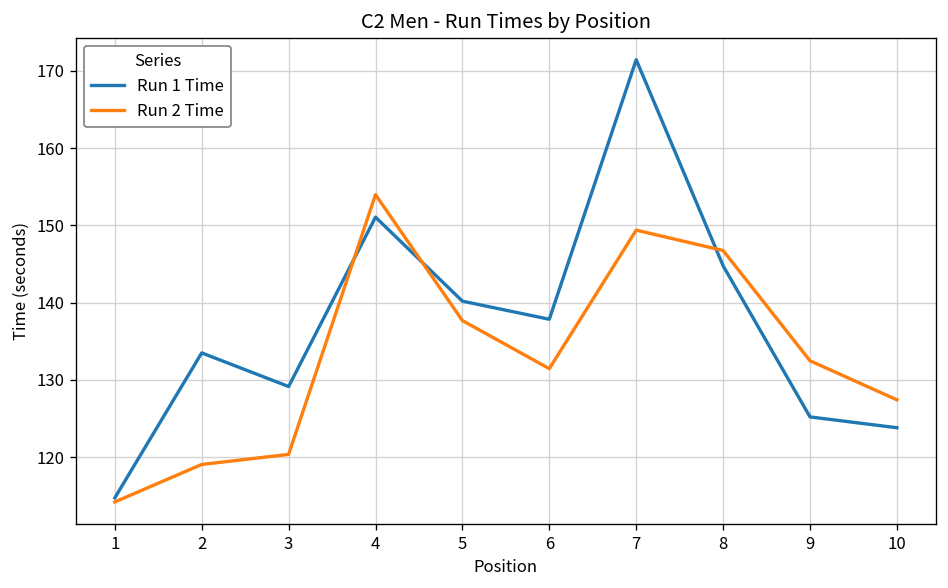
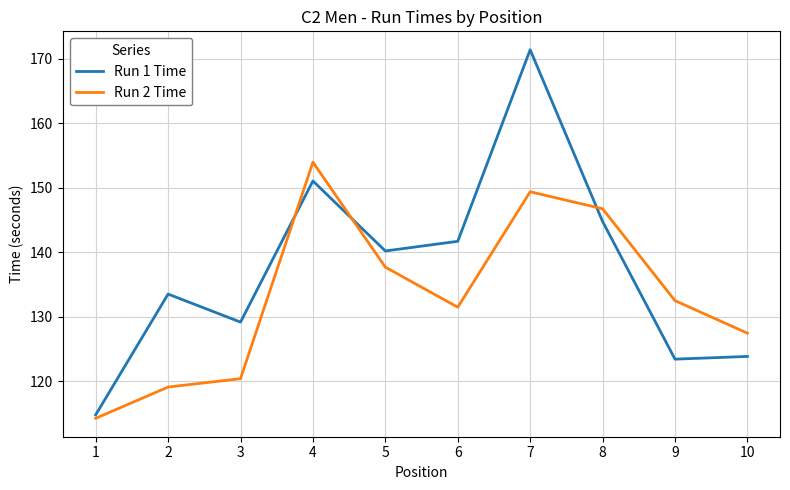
  {
    "Run 1 Time": {
      "1": 115,
      "2": 134,
      "3": 129,
      "4": 151,
      "5": 140,
-     "6": 138,
+     "6": 142,
      "7": 171,
      "8": 145,
-     "9": 125,
+     "9": 123,
      "10": 124
    },
    "Run 2 Time": {
      "1": 114,
      "2": 119,
      "3": 120,
      "4": 154,
      "5": 138,
      "6": 131,
      "7": 149,
      "8": 147,
      "9": 132,
      "10": 127
    }
  }
